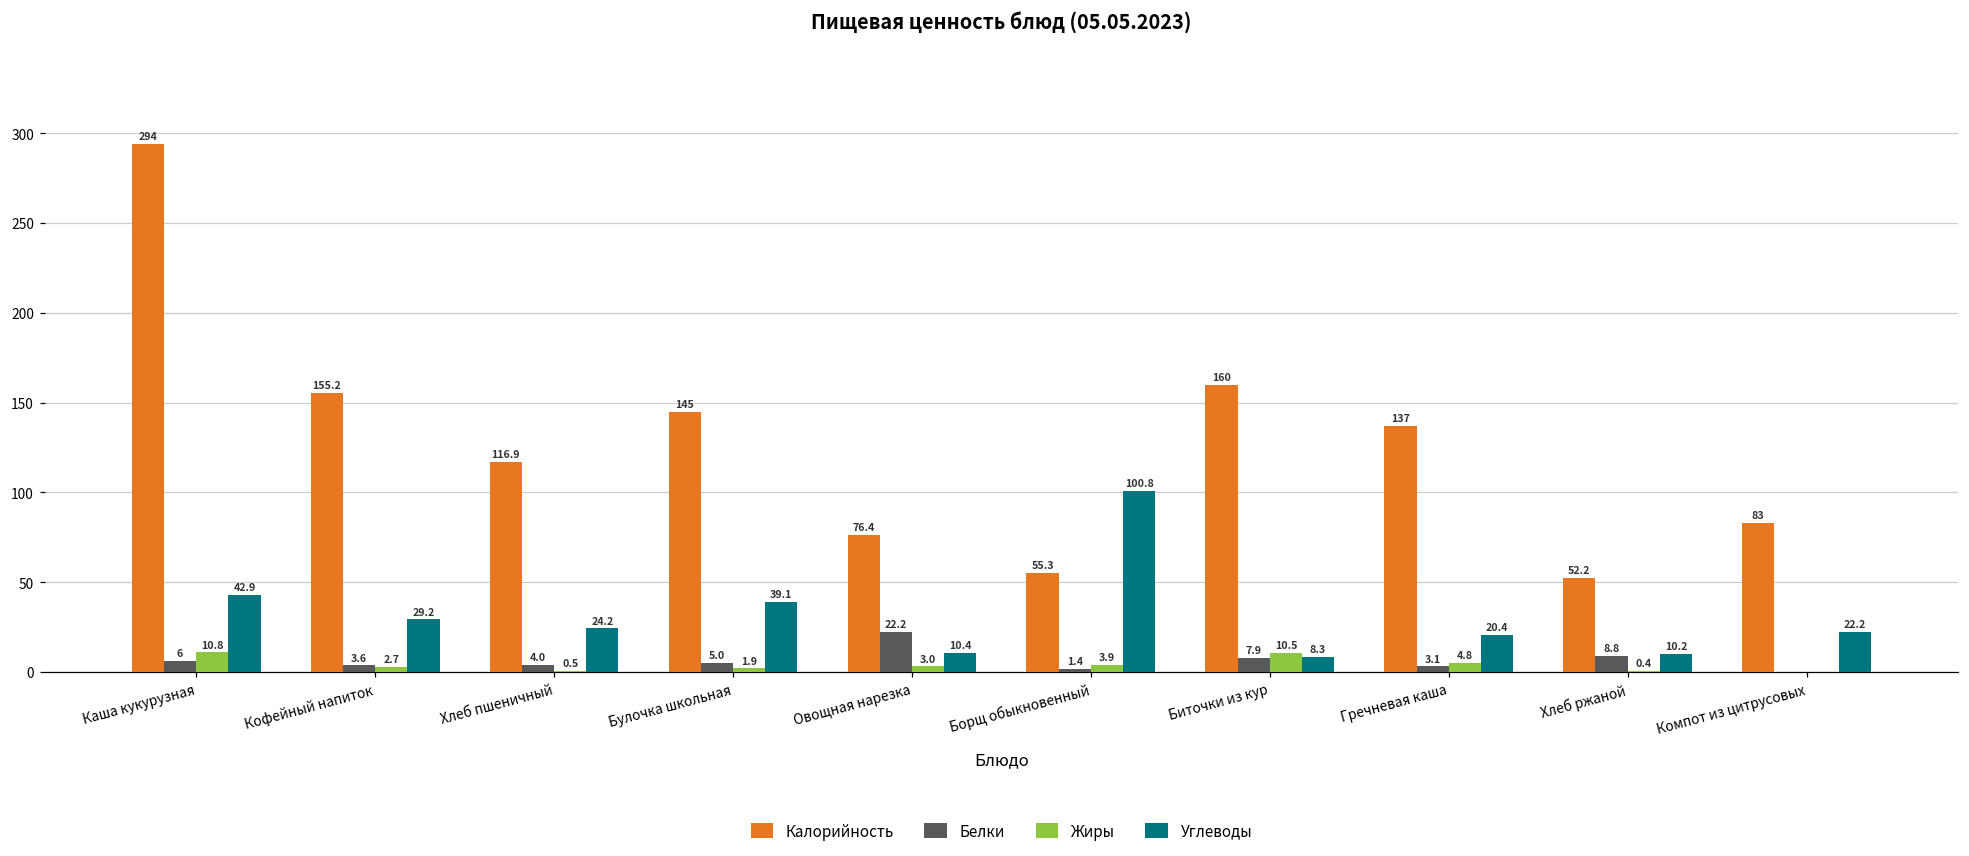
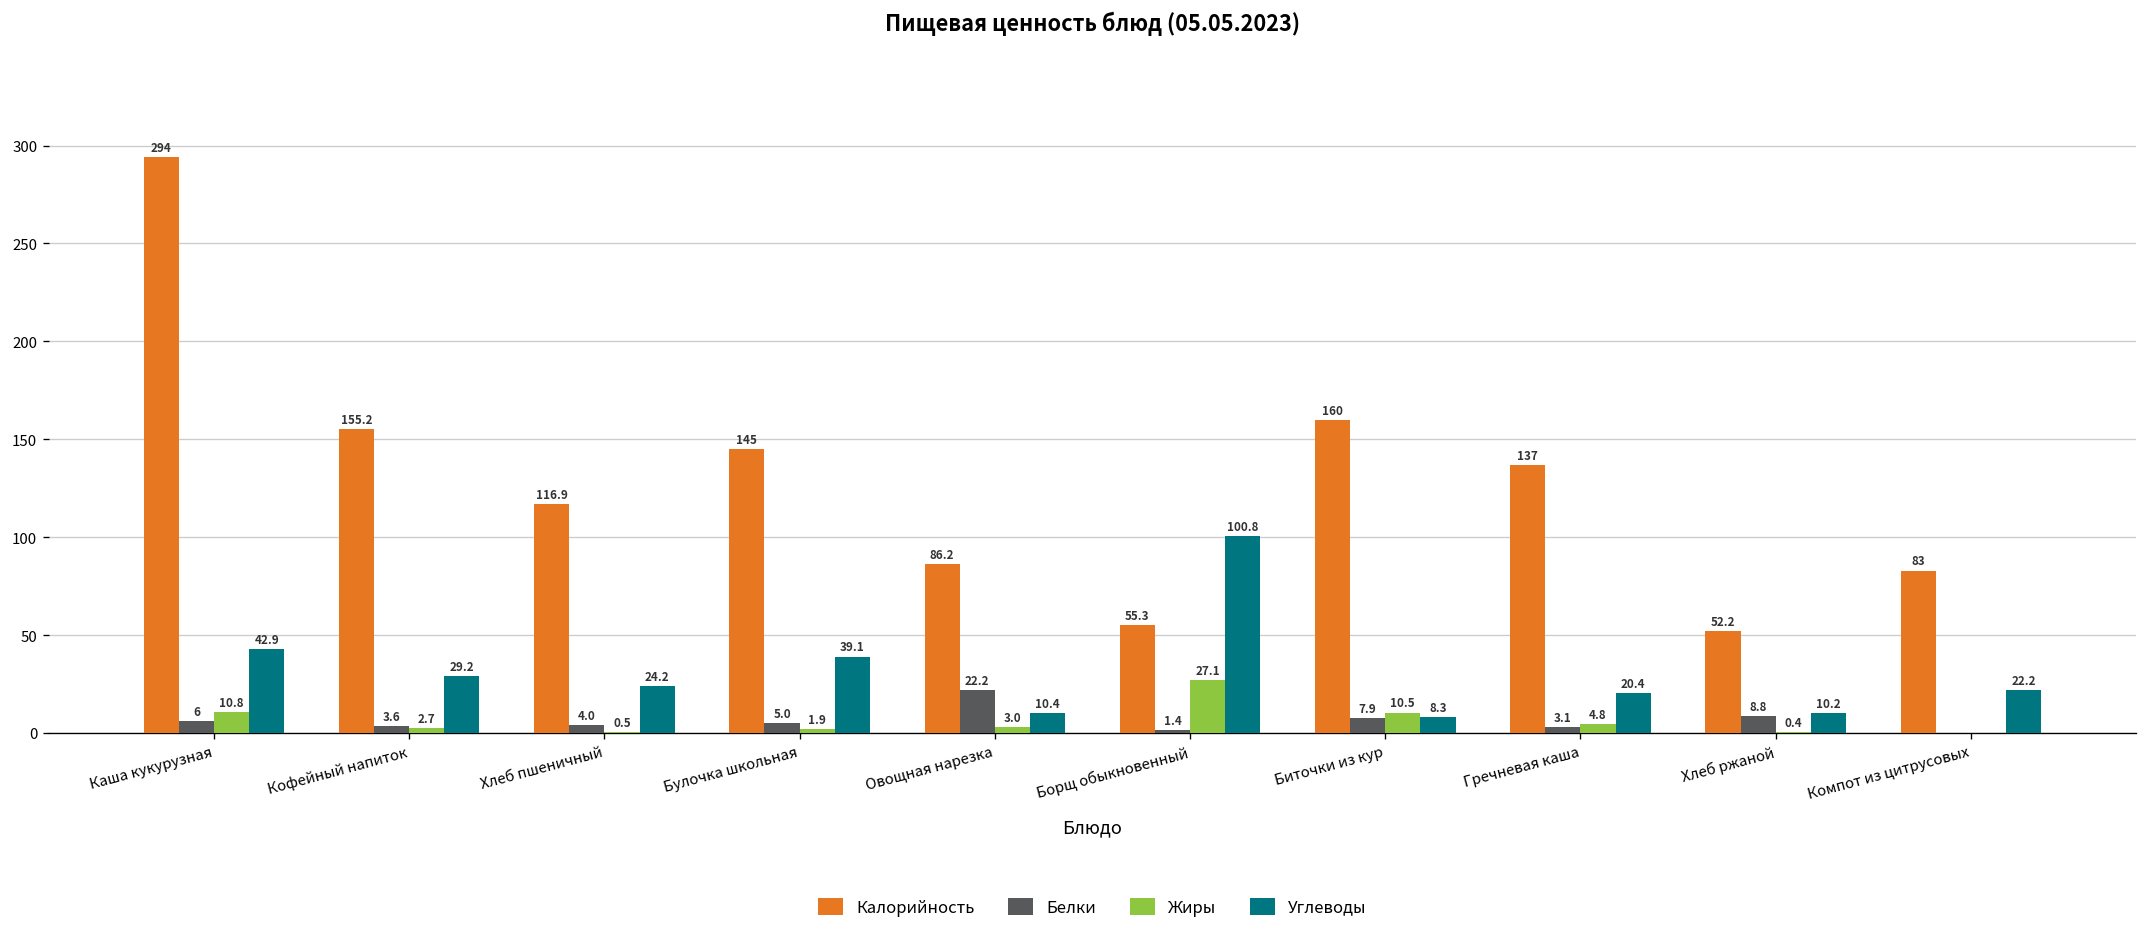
  {
    "Калорийность": {
      "Каша кукурузная": 294,
      "Кофейный напиток": 155.2,
      "Хлеб пшеничный": 116.9,
      "Булочка школьная": 145,
-     "Овощная нарезка": 76.4,
+     "Овощная нарезка": 86.2,
      "Борщ обыкновенный": 55.3,
      "Биточки из кур": 160,
      "Гречневая каша": 137,
      "Хлеб ржаной": 52.2,
      "Компот из цитрусовых": 83
    },
    "Белки": {
      "Каша кукурузная": 6,
      "Кофейный напиток": 3.6,
      "Хлеб пшеничный": 4.0,
      "Булочка школьная": 5.0,
      "Овощная нарезка": 22.2,
      "Борщ обыкновенный": 1.4,
      "Биточки из кур": 7.9,
      "Гречневая каша": 3.1,
      "Хлеб ржаной": 8.8
    },
    "Жиры": {
      "Каша кукурузная": 10.8,
      "Кофейный напиток": 2.7,
      "Хлеб пшеничный": 0.5,
      "Булочка школьная": 1.9,
      "Овощная нарезка": 3.0,
-     "Борщ обыкновенный": 3.9,
+     "Борщ обыкновенный": 27.1,
      "Биточки из кур": 10.5,
      "Гречневая каша": 4.8,
      "Хлеб ржаной": 0.4
    },
    "Углеводы": {
      "Каша кукурузная": 42.9,
      "Кофейный напиток": 29.2,
      "Хлеб пшеничный": 24.2,
      "Булочка школьная": 39.1,
      "Овощная нарезка": 10.4,
      "Борщ обыкновенный": 100.8,
      "Биточки из кур": 8.3,
      "Гречневая каша": 20.4,
      "Хлеб ржаной": 10.2,
      "Компот из цитрусовых": 22.2
    }
  }
